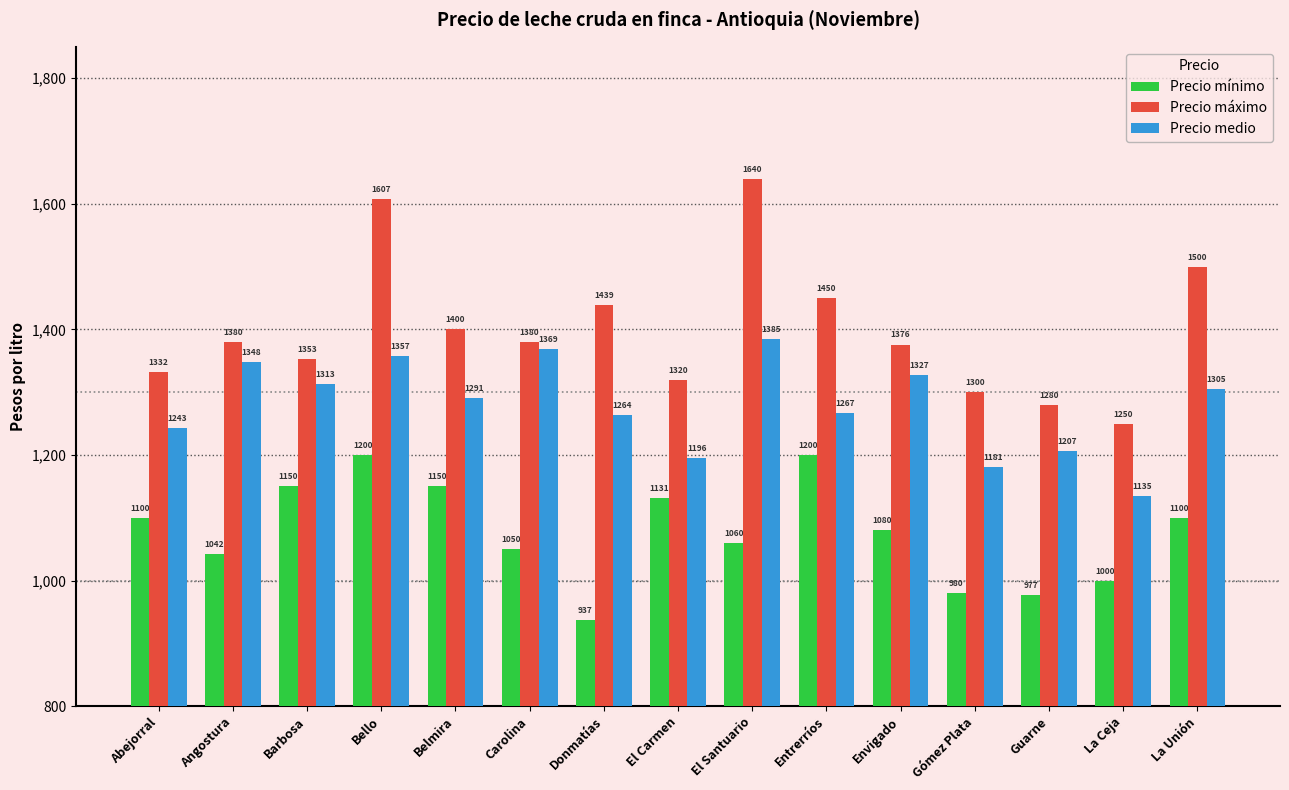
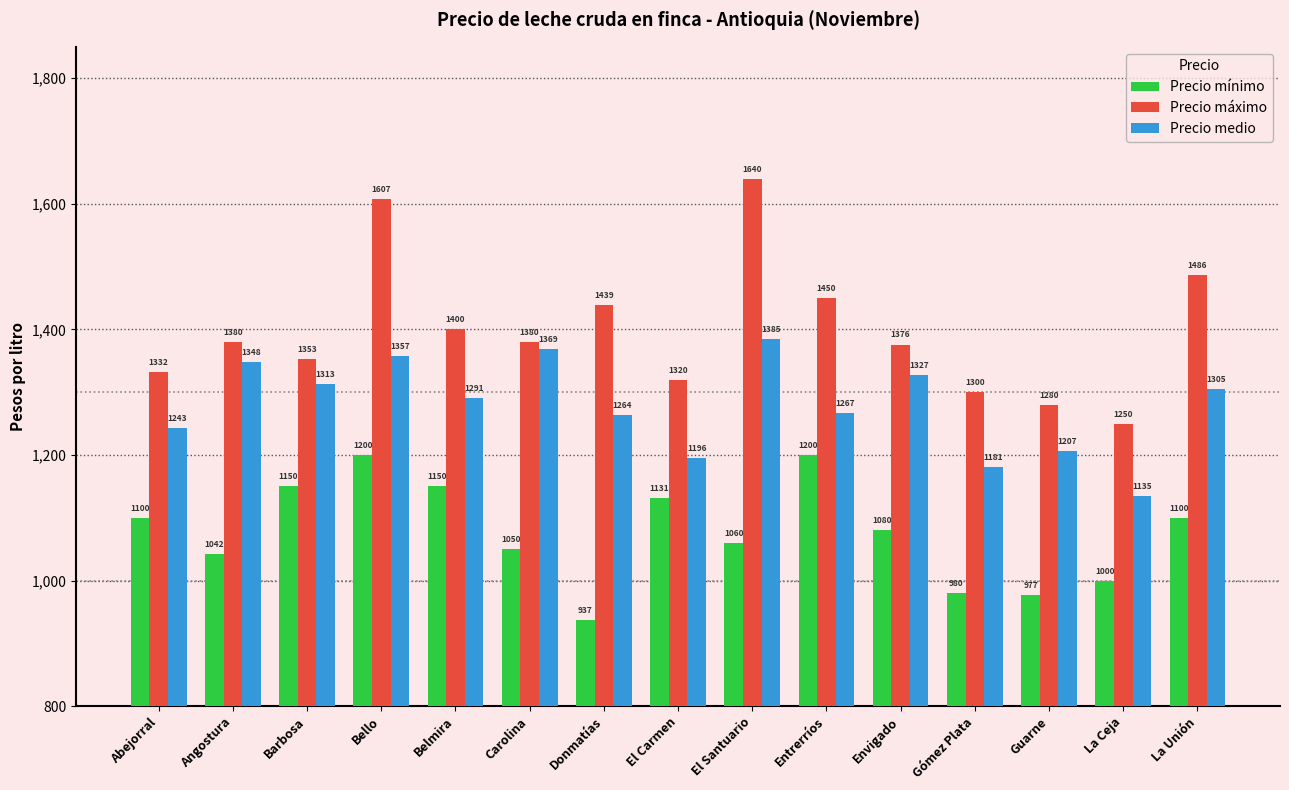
  {
    "Precio mínimo": {
      "Abejorral": 1100,
      "Angostura": 1042,
      "Barbosa": 1150,
      "Bello": 1200,
      "Belmira": 1150,
      "Carolina": 1050,
      "Donmatías": 937,
      "El Carmen": 1131,
      "El Santuario": 1060,
      "Entrerríos": 1200,
      "Envigado": 1080,
      "Gómez Plata": 980,
      "Guarne": 977,
      "La Ceja": 1000,
      "La Unión": 1100
    },
    "Precio máximo": {
      "Abejorral": 1332,
      "Angostura": 1380,
      "Barbosa": 1353,
      "Bello": 1607,
      "Belmira": 1400,
      "Carolina": 1380,
      "Donmatías": 1439,
      "El Carmen": 1320,
      "El Santuario": 1640,
      "Entrerríos": 1450,
      "Envigado": 1376,
      "Gómez Plata": 1300,
      "Guarne": 1280,
      "La Ceja": 1250,
-     "La Unión": 1500
+     "La Unión": 1486
    },
    "Precio medio": {
      "Abejorral": 1243,
      "Angostura": 1348,
      "Barbosa": 1313,
      "Bello": 1357,
      "Belmira": 1291,
      "Carolina": 1369,
      "Donmatías": 1264,
      "El Carmen": 1196,
      "El Santuario": 1385,
      "Entrerríos": 1267,
      "Envigado": 1327,
      "Gómez Plata": 1181,
      "Guarne": 1207,
      "La Ceja": 1135,
      "La Unión": 1305
    }
  }
